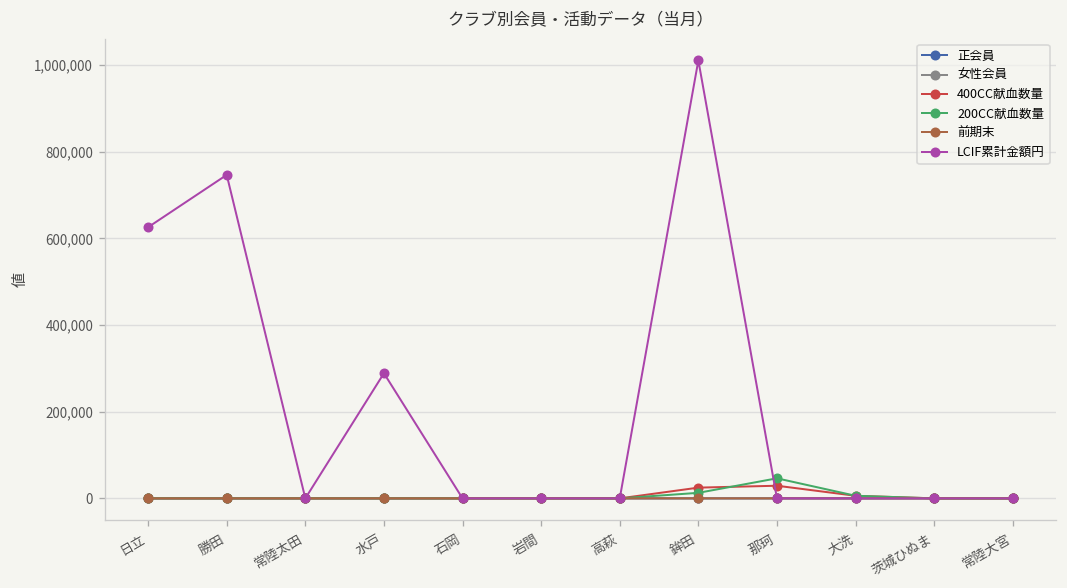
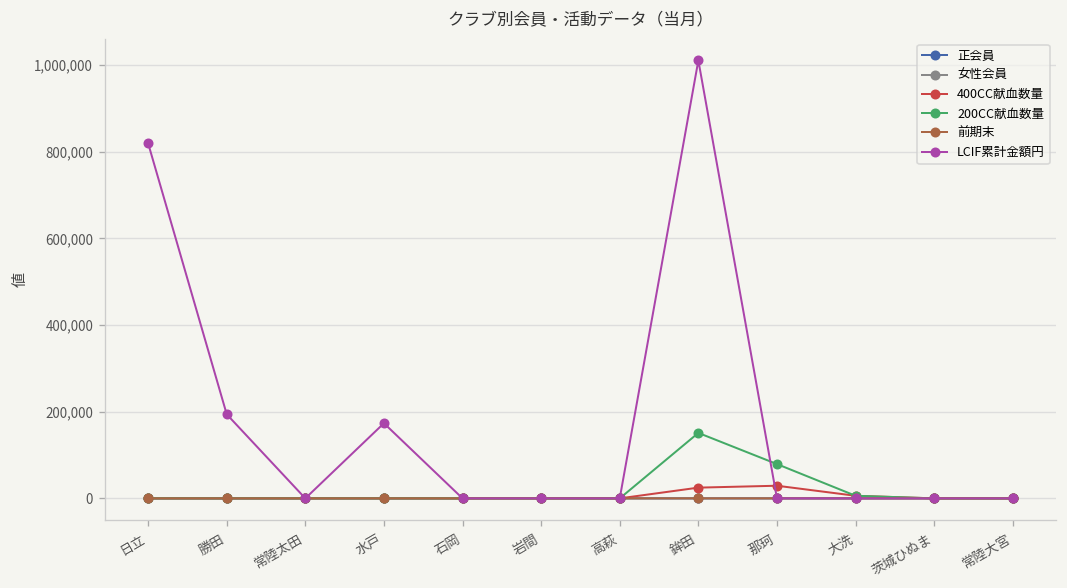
  {
    "200CC献血数量": {
-     "鉾田": "10,000",
-     "那珂": "50,000"
+     "鉾田": "150,000",
+     "那珂": "80,000"
    },
    "LCIF累計金額円": {
-     "日立": "630,000",
-     "勝田": "750,000",
-     "水戸": "290,000",
+     "日立": "820,000",
+     "勝田": "190,000",
+     "水戸": "170,000",
      "鉾田": "1,010,000"
    }
  }
